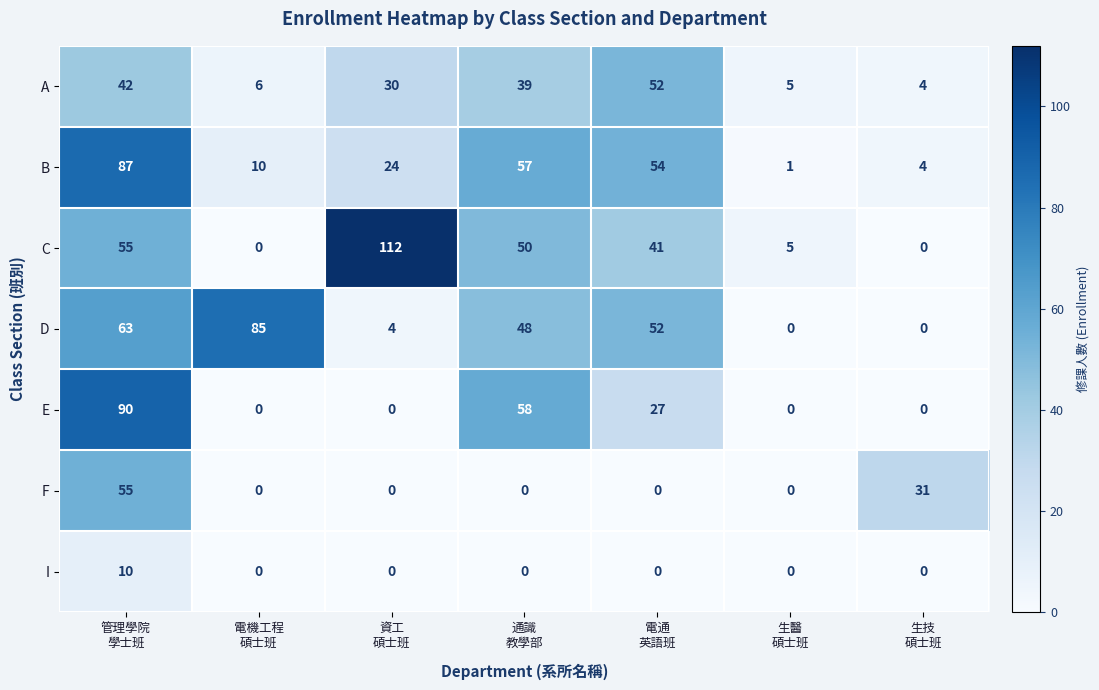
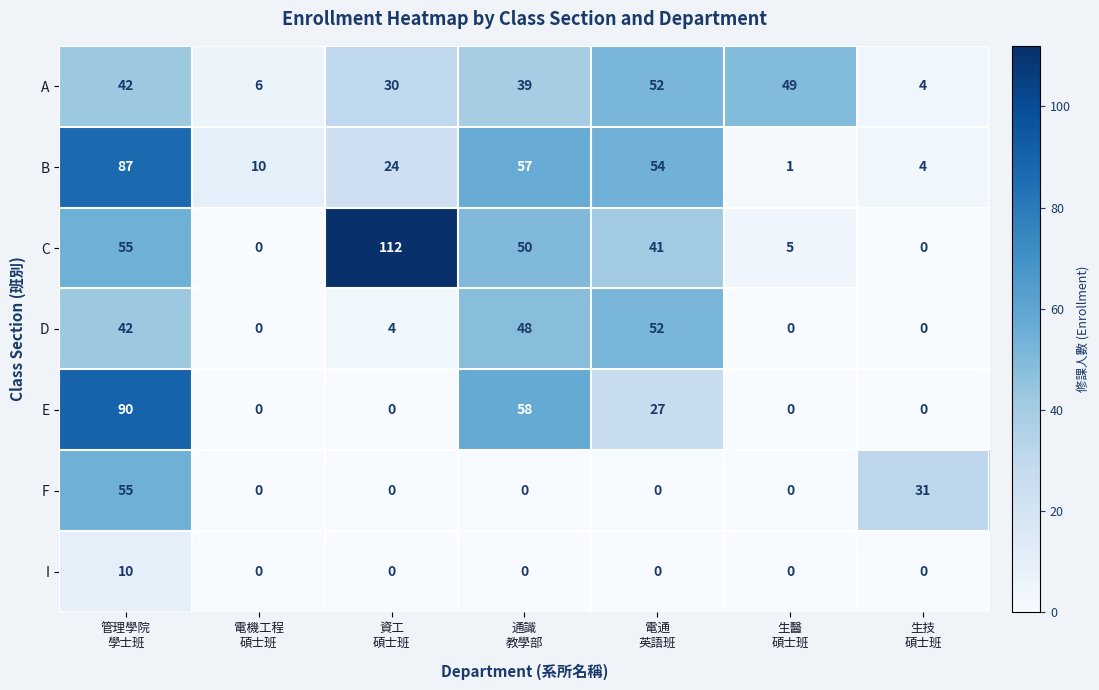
  {
    "A": {
      "管理學院 學士班": 42,
      "電機工程 碩士班": 6,
      "資工 碩士班": 30,
      "通識 教學部": 39,
      "電通 英語班": 52,
-     "生醫 碩士班": 5,
+     "生醫 碩士班": 49,
      "生技 碩士班": 4
    },
    "B": {
      "管理學院 學士班": 87,
      "電機工程 碩士班": 10,
      "資工 碩士班": 24,
      "通識 教學部": 57,
      "電通 英語班": 54,
      "生醫 碩士班": 1,
      "生技 碩士班": 4
    },
    "C": {
      "管理學院 學士班": 55,
      "電機工程 碩士班": 0,
      "資工 碩士班": 112,
      "通識 教學部": 50,
      "電通 英語班": 41,
      "生醫 碩士班": 5,
      "生技 碩士班": 0
    },
    "D": {
-     "管理學院 學士班": 63,
-     "電機工程 碩士班": 85,
+     "管理學院 學士班": 42,
+     "電機工程 碩士班": 0,
      "資工 碩士班": 4,
      "通識 教學部": 48,
      "電通 英語班": 52,
      "生醫 碩士班": 0,
      "生技 碩士班": 0
    },
    "E": {
      "管理學院 學士班": 90,
      "電機工程 碩士班": 0,
      "資工 碩士班": 0,
      "通識 教學部": 58,
      "電通 英語班": 27,
      "生醫 碩士班": 0,
      "生技 碩士班": 0
    },
    "F": {
      "管理學院 學士班": 55,
      "電機工程 碩士班": 0,
      "資工 碩士班": 0,
      "通識 教學部": 0,
      "電通 英語班": 0,
      "生醫 碩士班": 0,
      "生技 碩士班": 31
    },
    "I": {
      "管理學院 學士班": 10,
      "電機工程 碩士班": 0,
      "資工 碩士班": 0,
      "通識 教學部": 0,
      "電通 英語班": 0,
      "生醫 碩士班": 0,
      "生技 碩士班": 0
    }
  }
